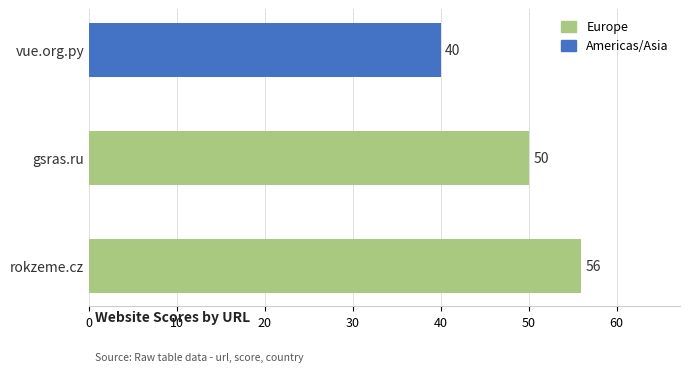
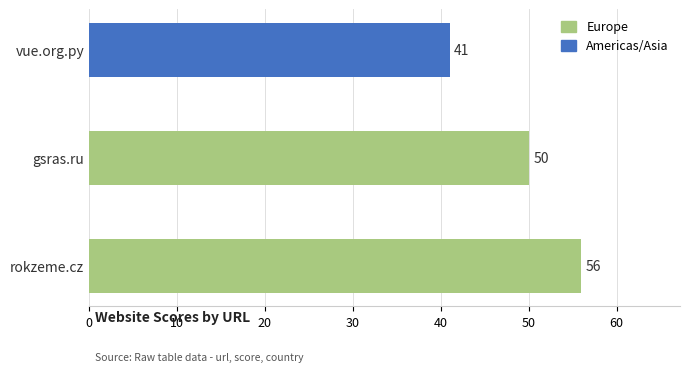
  {
-   "vue.org.py": 40,
+   "vue.org.py": 41,
    "gsras.ru": 50,
    "rokzeme.cz": 56
  }
